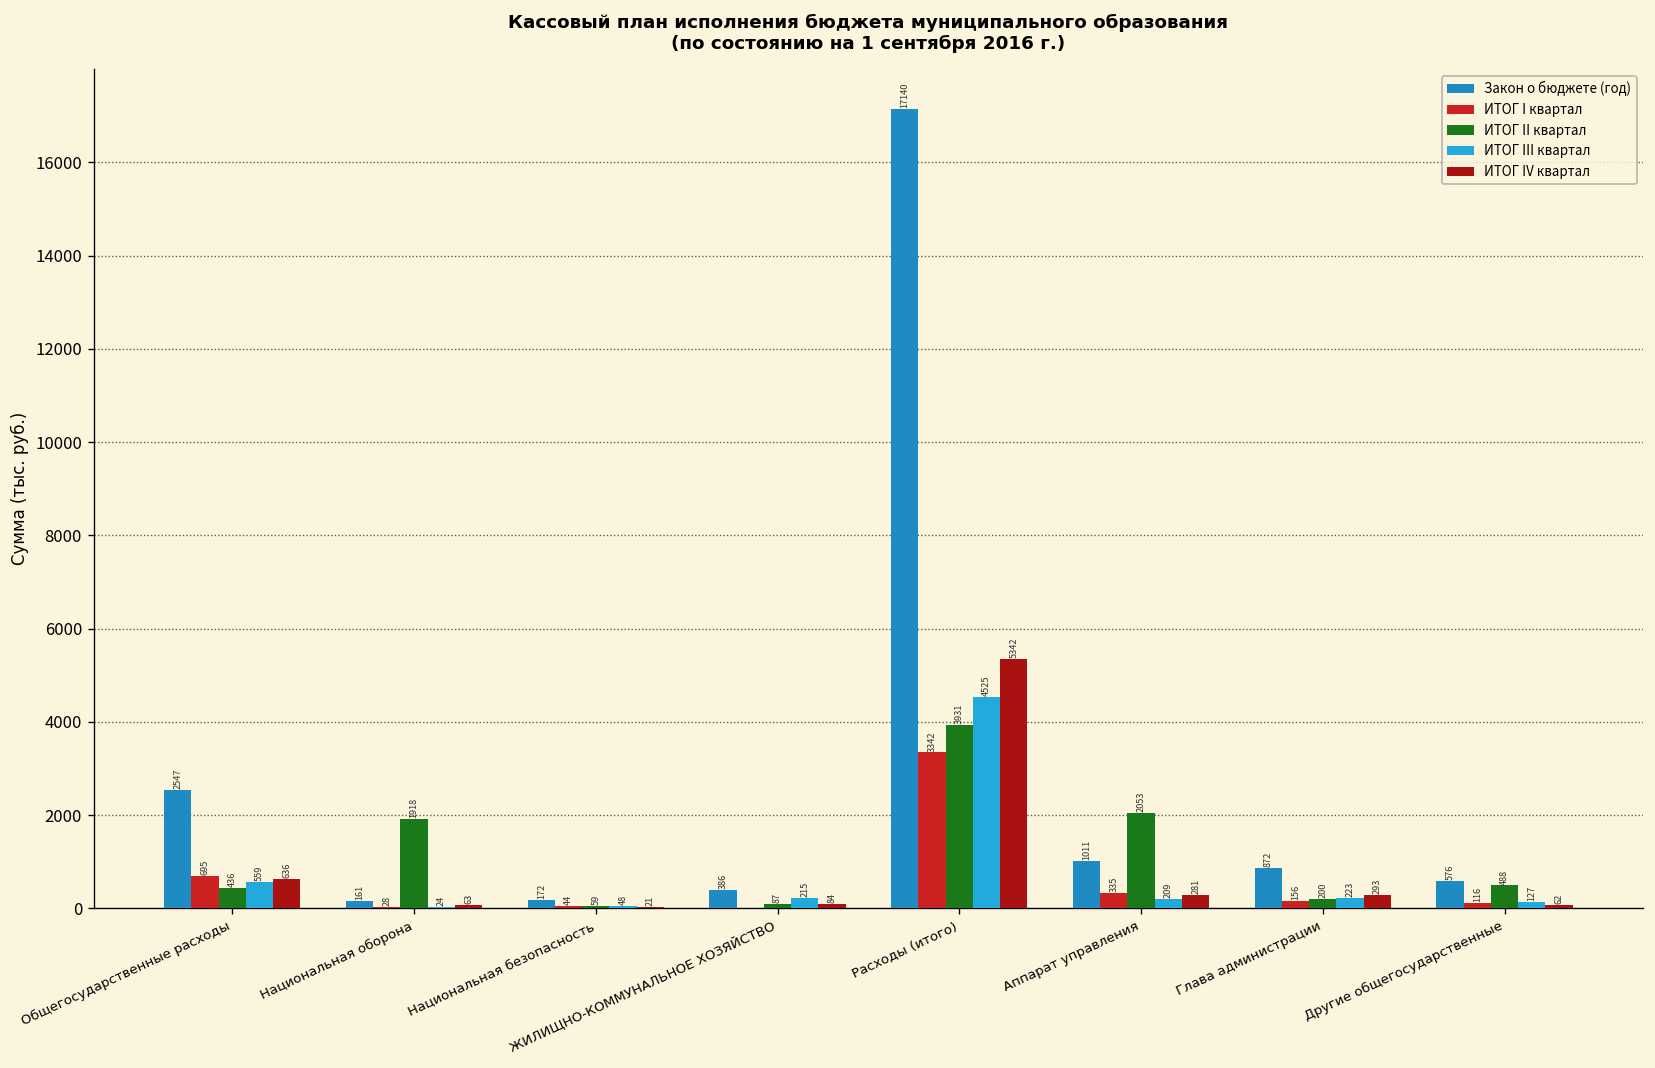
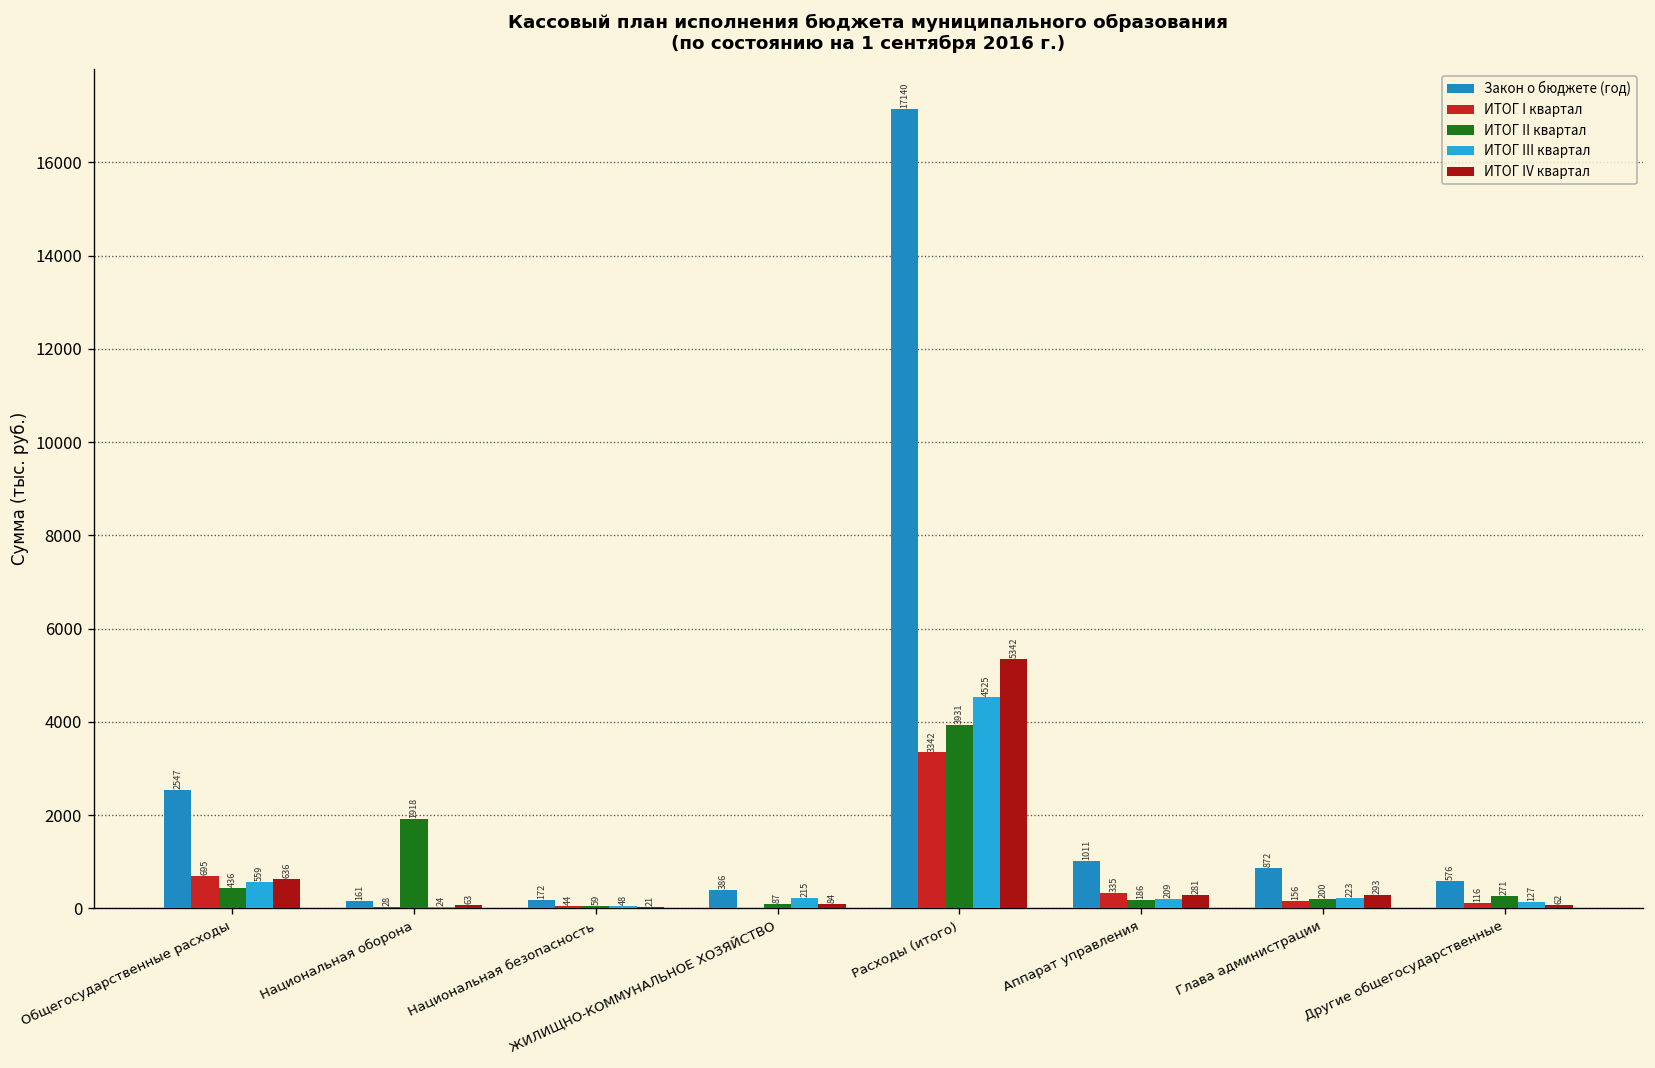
  {
    "ИТОГ II квартал": {
      "Общегосударственные расходы": 436,
      "Национальная оборона": 1918,
      "Национальная безопасность": 59,
      "ЖИЛИЩНО-КОММУНАЛЬНОЕ ХОЗЯЙСТВО": 87,
      "Расходы (итого)": 3931,
-     "Аппарат управления": 2053,
+     "Аппарат управления": 186,
      "Глава администрации": 200,
-     "Другие общегосударственные": 488
+     "Другие общегосударственные": 271
    }
  }
